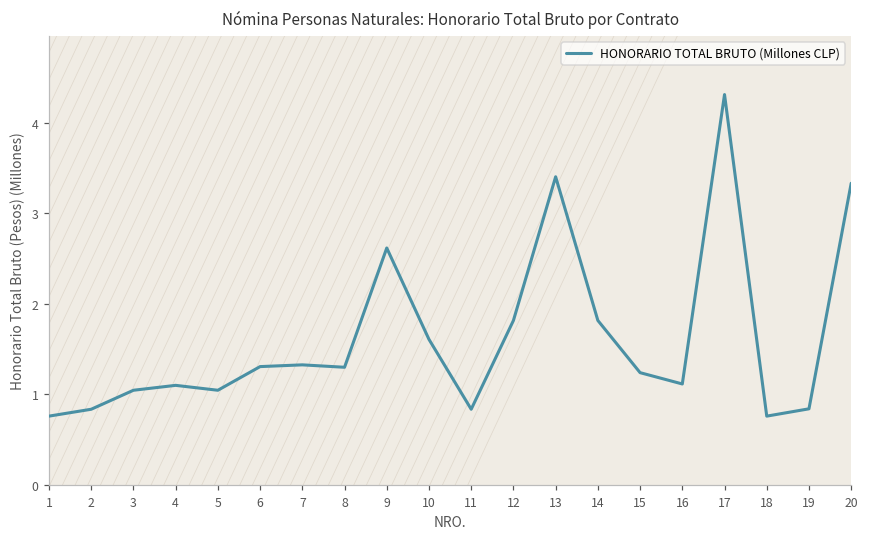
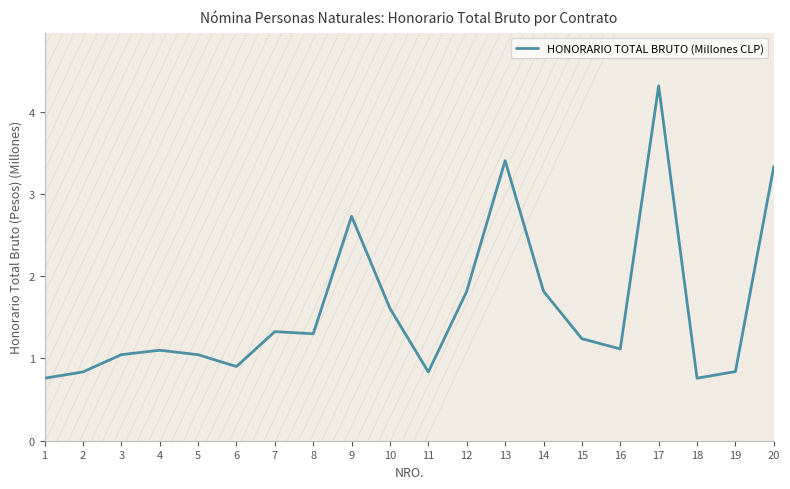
  {
    "HONORARIO TOTAL BRUTO (Millones CLP)": {
      "1": 0.8,
      "2": 0.8,
      "3": 1.0,
      "4": 1.1,
      "5": 1.0,
-     "6": 1.3,
+     "6": 0.9,
      "7": 1.3,
      "8": 1.3,
-     "9": 2.6,
+     "9": 2.7,
      "10": 1.6,
      "11": 0.8,
      "12": 1.8,
      "13": 3.4,
      "14": 1.8,
      "15": 1.2,
      "16": 1.1,
      "17": 4.3,
      "18": 0.8,
      "19": 0.8,
      "20": 3.3
    }
  }
